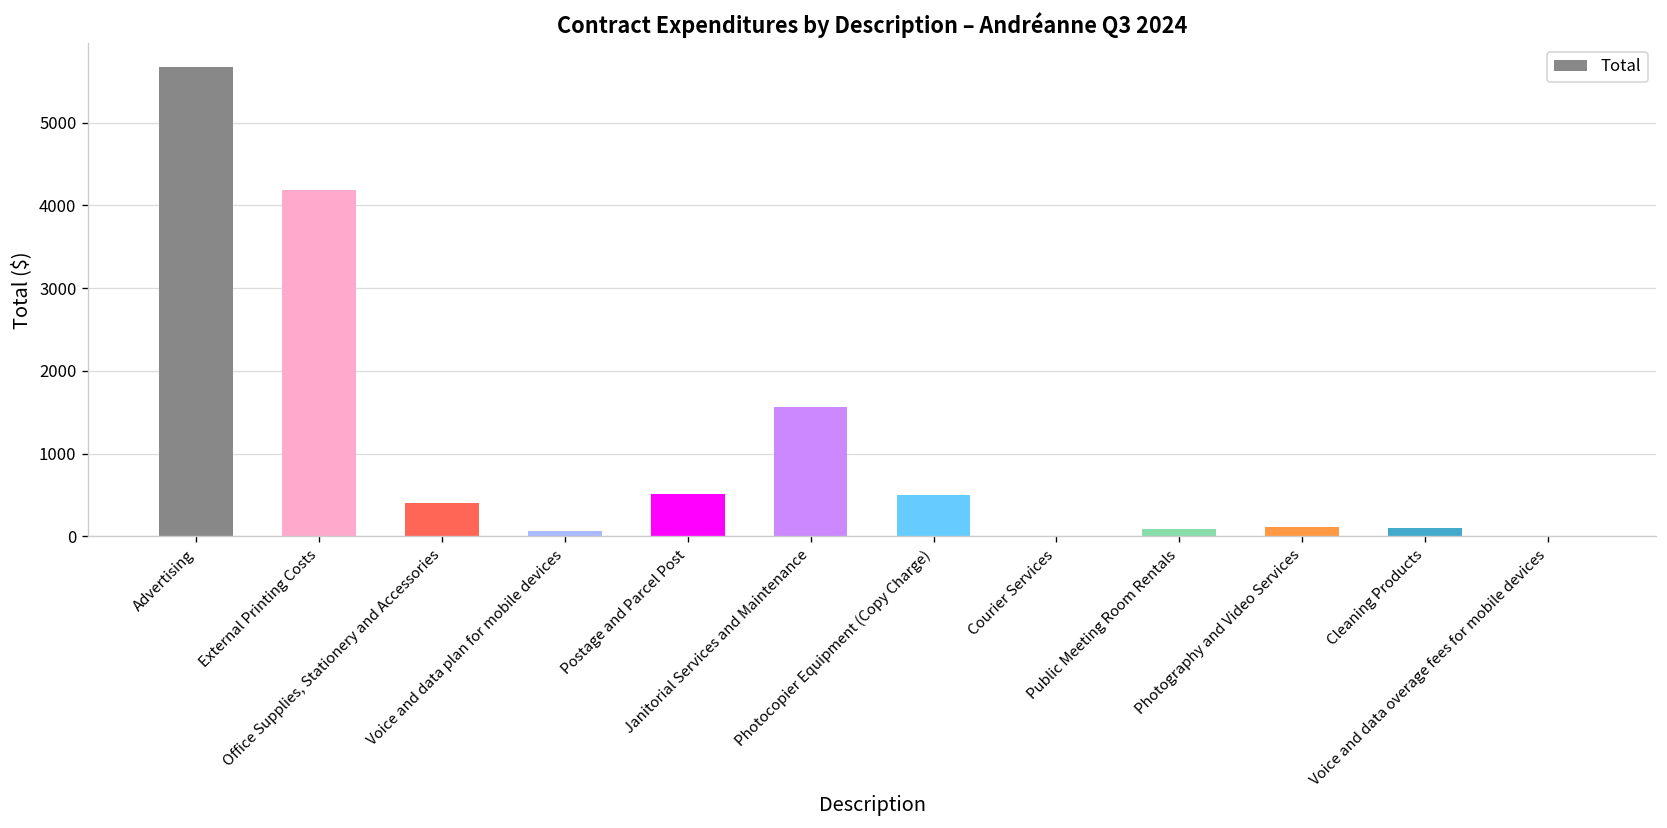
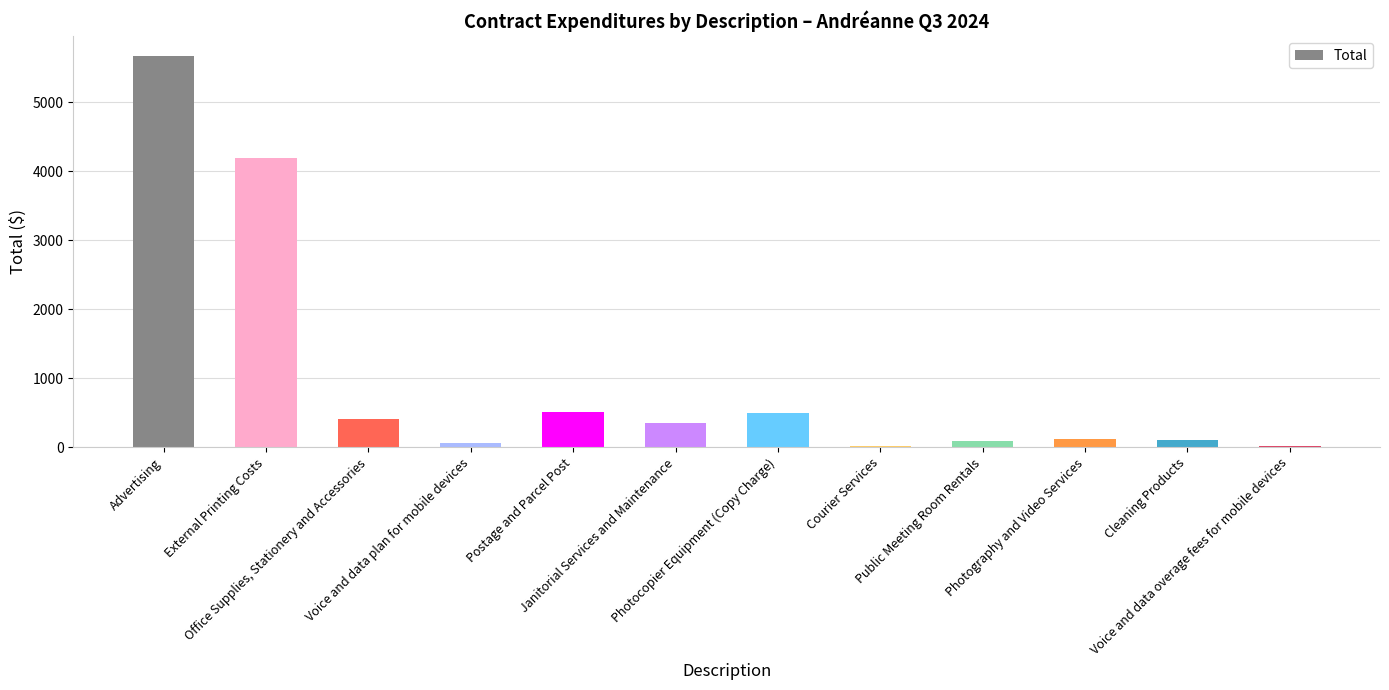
  {
    "Advertising": 5700,
    "External Printing Costs": 4200,
    "Office Supplies, Stationery and Accessories": 400,
    "Voice and data plan for mobile devices": 100,
    "Postage and Parcel Post": 500,
-   "Janitorial Services and Maintenance": 1600,
+   "Janitorial Services and Maintenance": 400,
    "Photocopier Equipment (Copy Charge)": 500,
    "Public Meeting Room Rentals": 100,
    "Photography and Video Services": 100,
    "Cleaning Products": 100
  }
